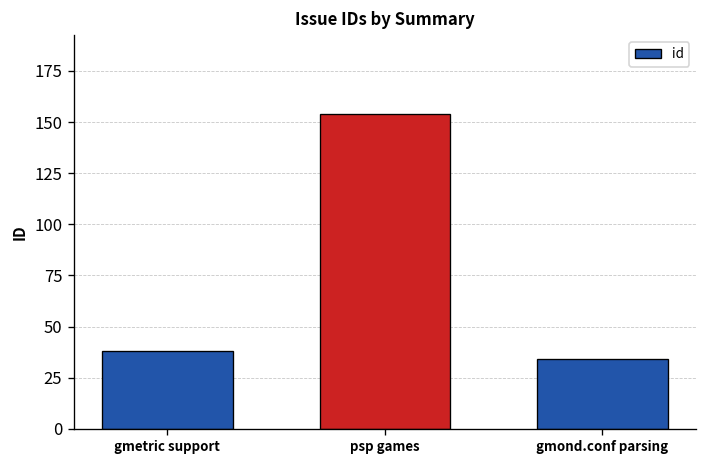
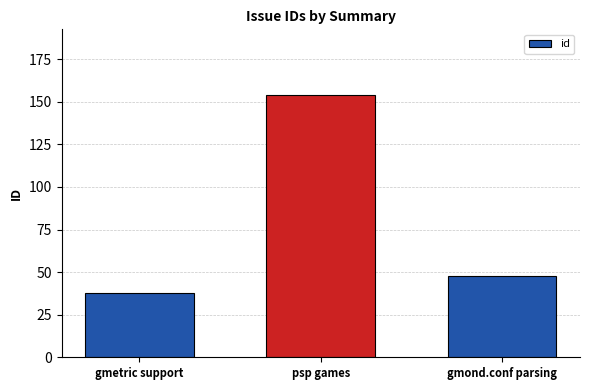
  {
    "gmetric support": 38,
    "psp games": 154,
-   "gmond.conf parsing": 34
+   "gmond.conf parsing": 48
  }
